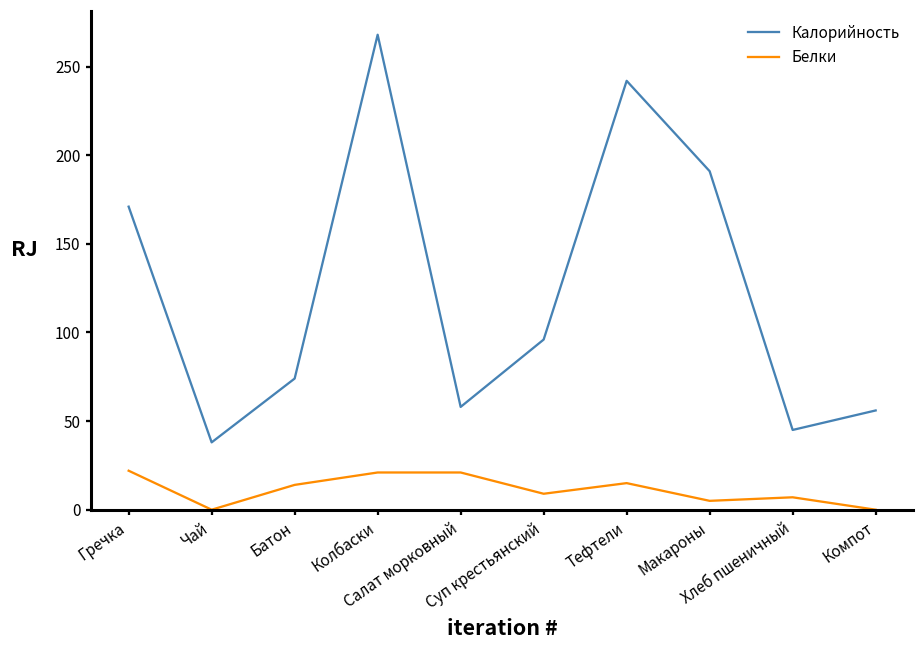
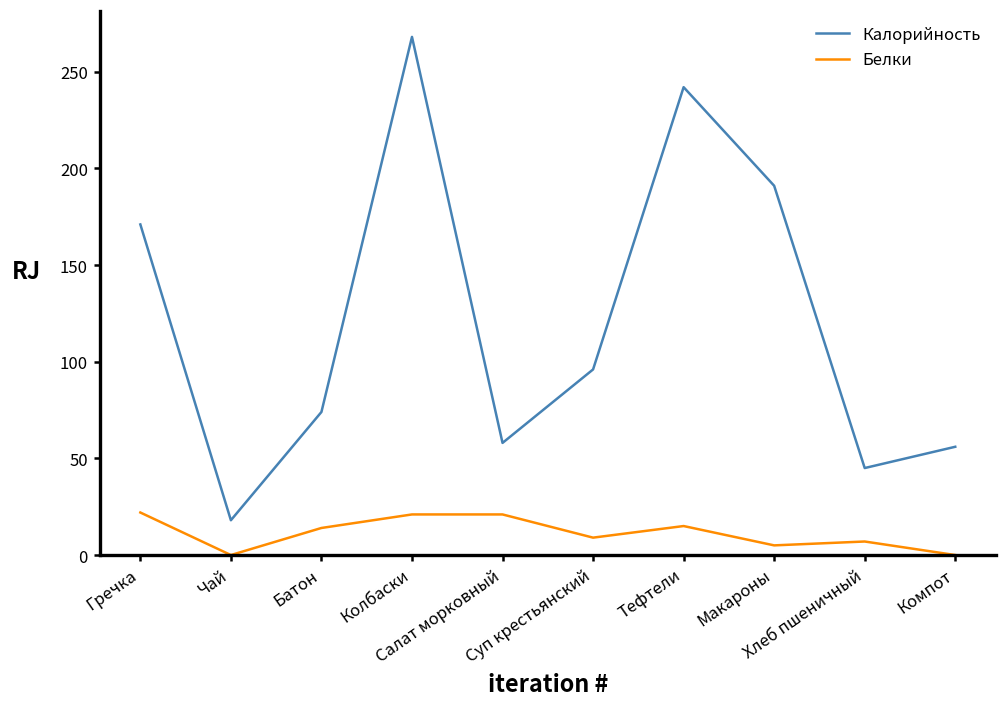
  {
    "Калорийность": {
      "Гречка": 171,
-     "Чай": 38,
+     "Чай": 18,
      "Батон": 74,
      "Колбаски": 268,
      "Салат морковный": 58,
      "Суп крестьянский": 96,
      "Тефтели": 242,
      "Макароны": 191,
      "Хлеб пшеничный": 45,
      "Компот": 56
    },
    "Белки": {
      "Гречка": 22,
      "Чай": 0,
      "Батон": 14,
      "Колбаски": 21,
      "Салат морковный": 21,
      "Суп крестьянский": 9,
      "Тефтели": 15,
      "Макароны": 5,
      "Хлеб пшеничный": 7,
      "Компот": 0
    }
  }
